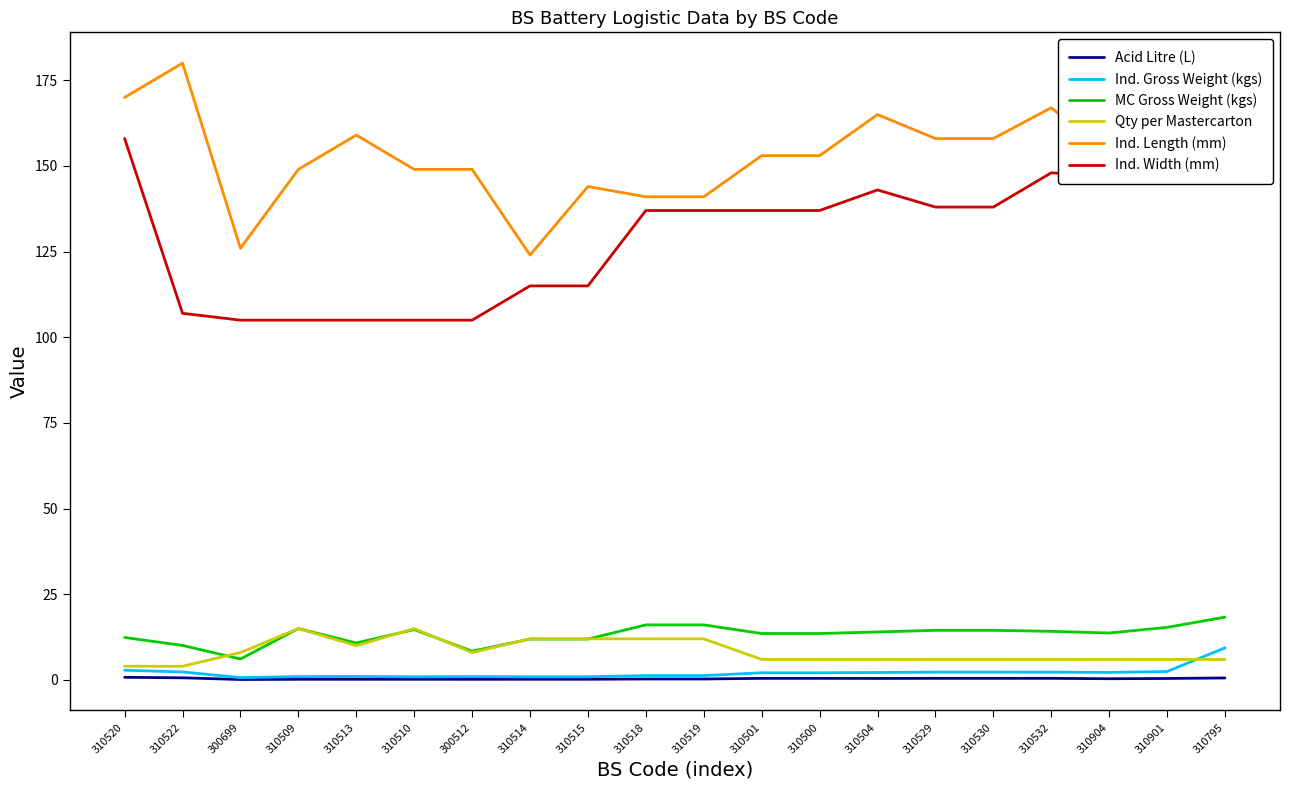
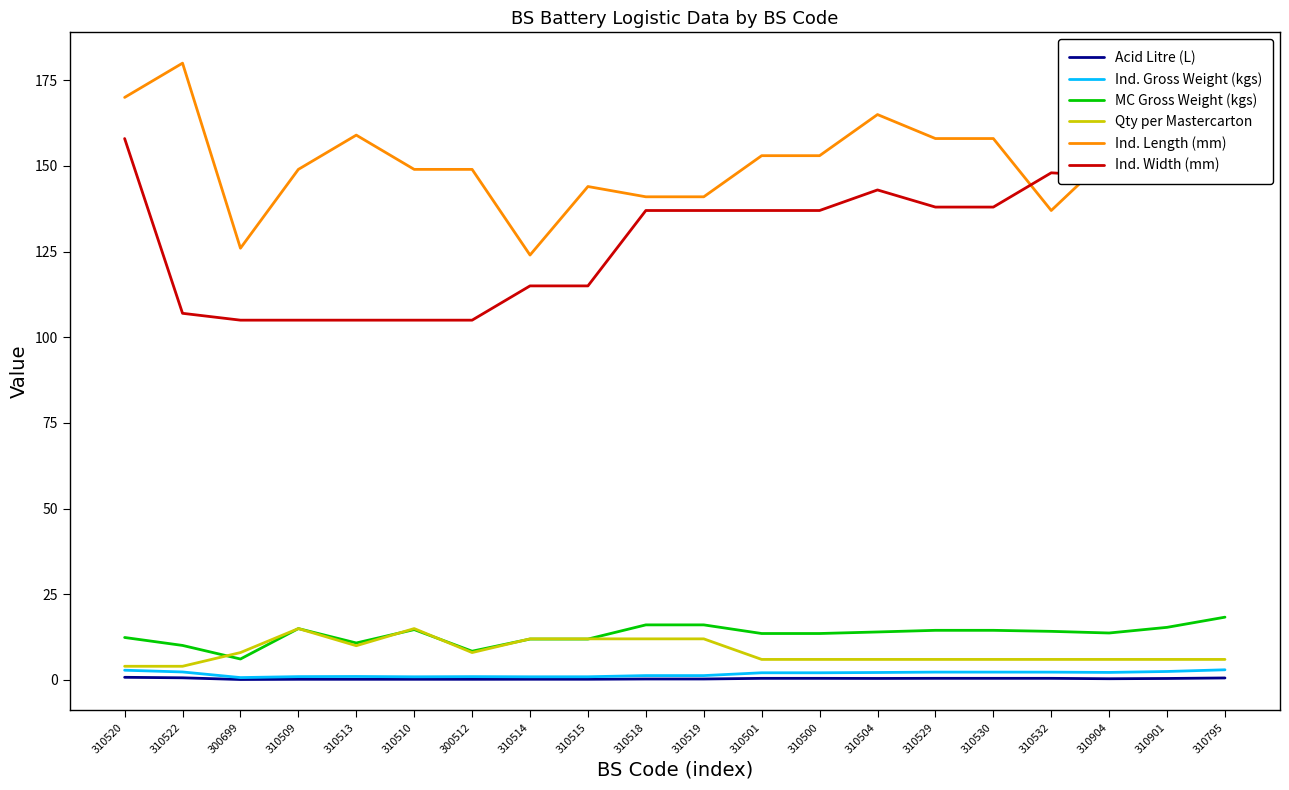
  {
    "Acid Litre (L)": {
      "310520": 1,
      "310522": 1,
      "310509": 0,
      "310513": 0,
      "300512": 0,
      "310518": 0,
      "310519": 0,
      "310501": 0,
      "310500": 0,
      "310504": 0,
      "310529": 0,
      "310530": 0,
      "310532": 0,
      "310904": 0,
      "310901": 0,
      "310795": 1
    },
    "Ind. Gross Weight (kgs)": {
      "310520": 3,
      "310522": 2,
      "310509": 1,
      "310513": 1,
      "300512": 1,
      "310518": 1,
      "310519": 1,
      "310501": 2,
      "310500": 2,
      "310504": 2,
      "310529": 2,
      "310530": 2,
      "310532": 2,
      "310904": 2,
      "310901": 2,
-     "310795": 9
+     "310795": 3
    },
    "MC Gross Weight (kgs)": {
      "310520": 12,
      "310522": 10,
      "300699": 6,
      "310513": 11,
      "310518": 16,
      "310519": 16,
      "310501": 14,
      "310500": 14,
      "310504": 14,
      "310529": 14,
      "310530": 14,
      "310532": 14,
      "310904": 14,
      "310901": 15,
      "310795": 18
    },
    "Qty per Mastercarton": {
      "310520": 4,
      "310522": 4,
      "300699": 8,
      "310513": 10,
      "310518": 12,
      "310519": 12,
      "310501": 6,
      "310500": 6,
      "310504": 6,
      "310529": 6,
      "310530": 6,
      "310532": 6,
      "310904": 6,
      "310901": 6,
      "310795": 6
    },
    "Ind. Length (mm)": {
      "310520": 170,
      "310522": 180,
      "300699": 126,
      "310509": 149,
      "310513": 159,
      "310510": 149,
      "300512": 149,
      "310514": 124,
      "310515": 144,
      "310518": 141,
      "310519": 141,
      "310501": 153,
      "310500": 153,
      "310504": 165,
      "310529": 158,
      "310530": 158,
-     "310532": 167
+     "310532": 137
    },
    "Ind. Width (mm)": {
      "310520": 158,
      "310522": 107,
      "300699": 105,
      "310509": 105,
      "310513": 105,
      "310510": 105,
      "300512": 105,
      "310514": 115,
      "310515": 115,
      "310518": 137,
      "310519": 137,
      "310501": 137,
      "310500": 137,
      "310504": 143,
      "310529": 138,
      "310530": 138,
      "310532": 148
    }
  }
